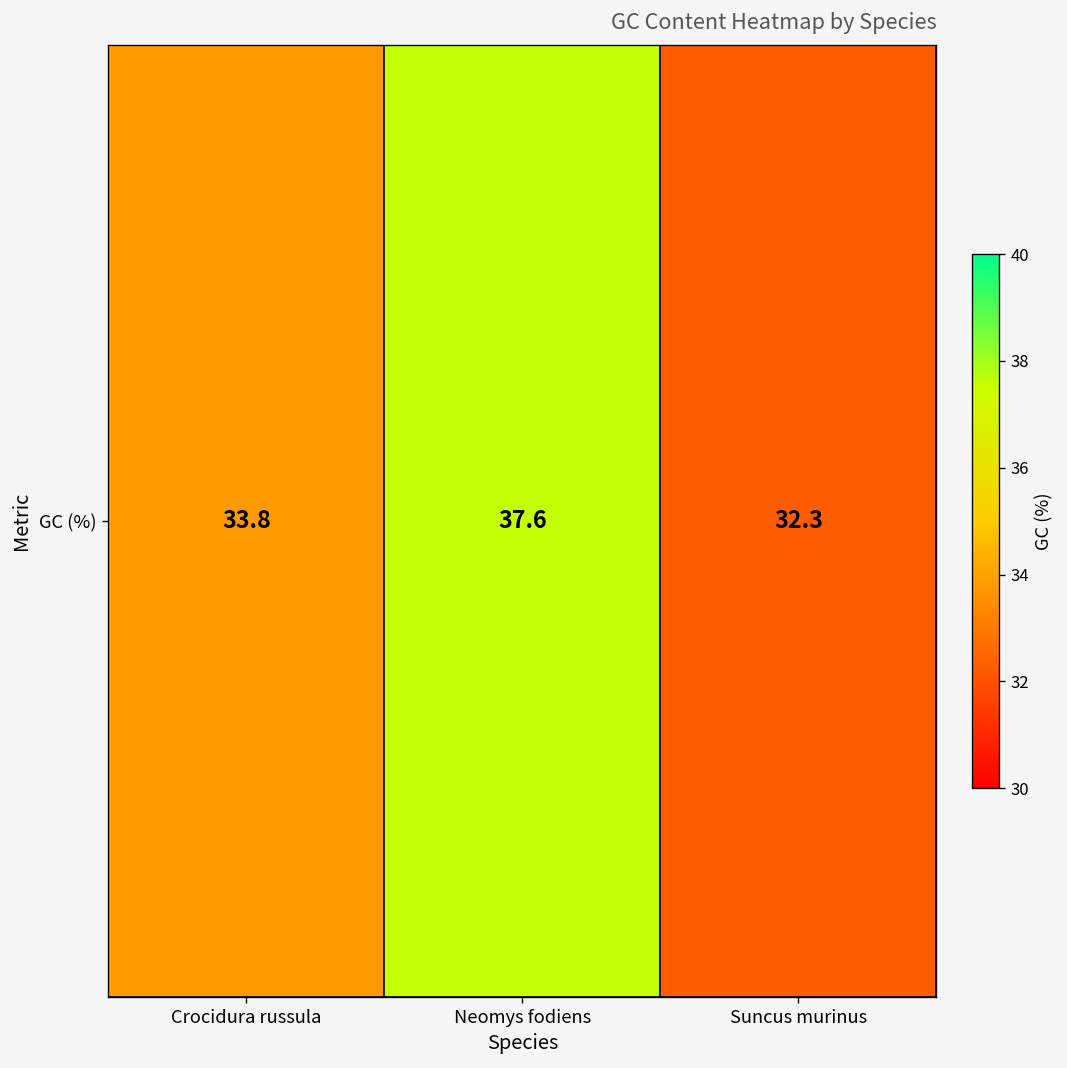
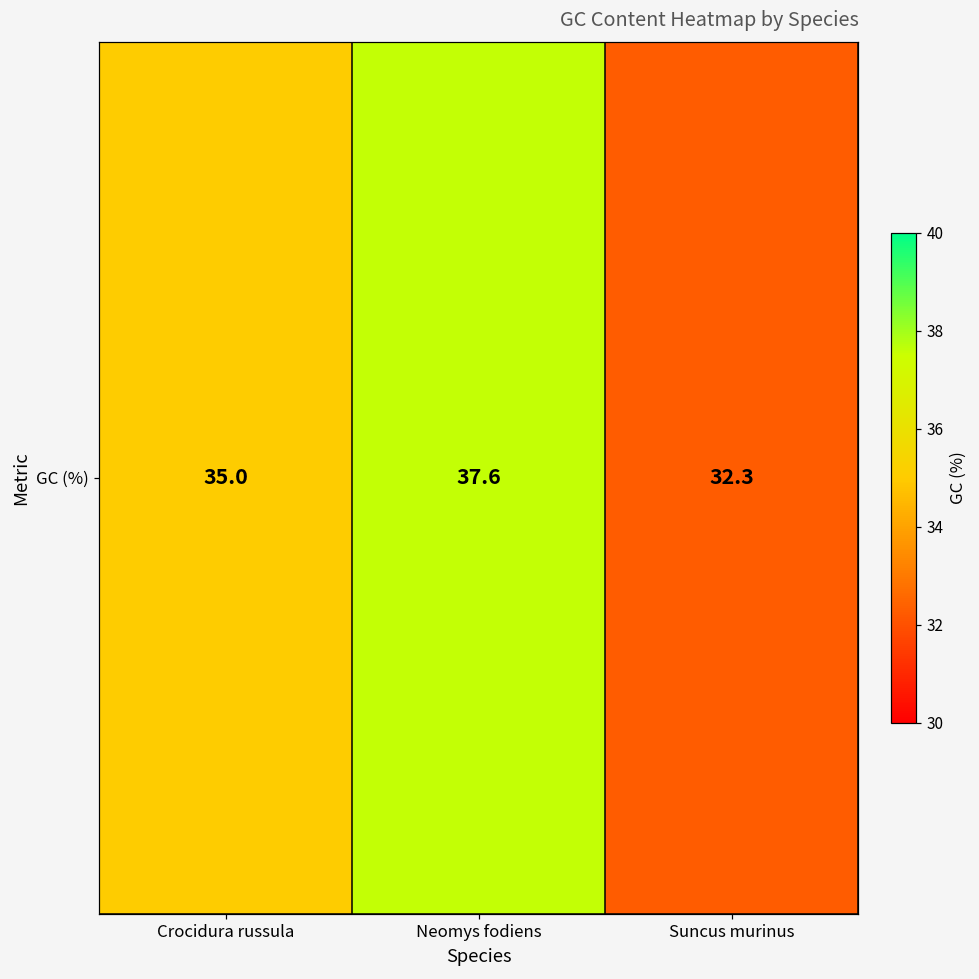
  {
    "GC (%)": {
-     "Crocidura russula": 33.8,
+     "Crocidura russula": 35.0,
      "Neomys fodiens": 37.6,
      "Suncus murinus": 32.3
    }
  }
